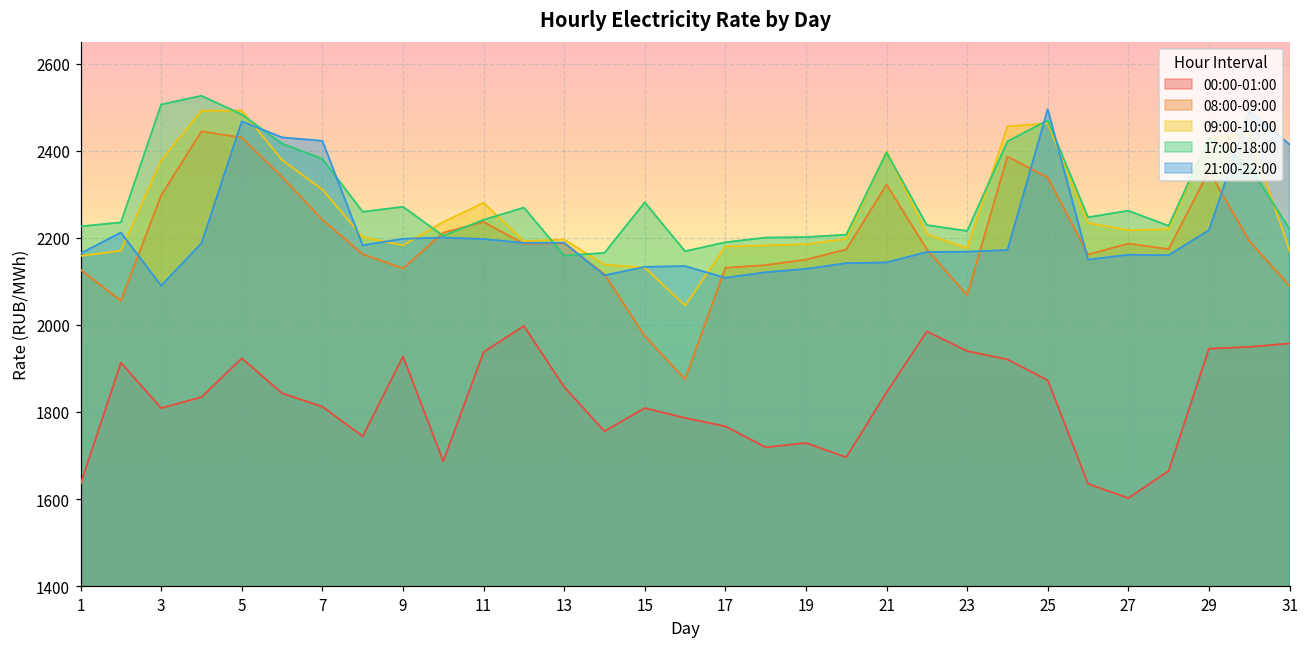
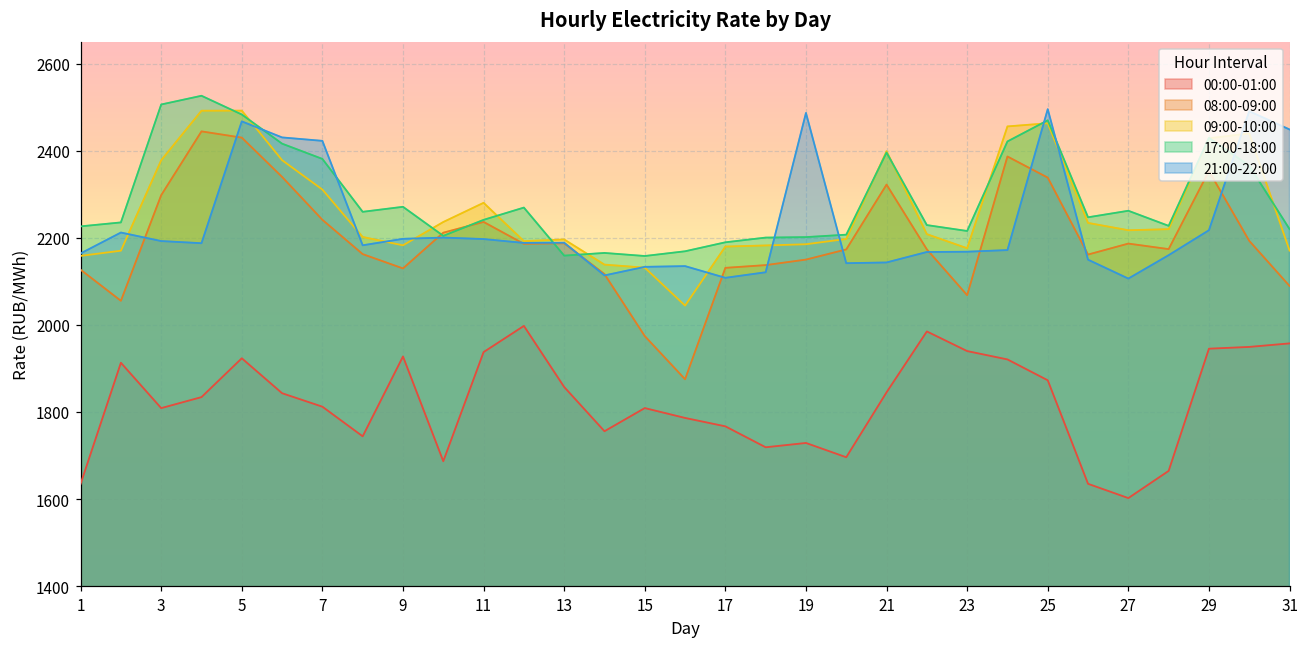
  {
    "17:00-18:00": {
      "1": 2230,
      "3": 2510,
      "5": 2480,
      "7": 2380,
      "9": 2270,
      "13": 2160,
-     "15": 2280,
+     "15": 2160,
      "17": 2190,
      "19": 2200,
      "23": 2220,
      "25": 2470,
      "27": 2260,
      "31": 2220
    },
    "21:00-22:00": {
-     "3": 2090,
+     "3": 2190,
      "5": 2470,
      "7": 2420,
      "9": 2200,
      "11": 2200,
      "17": 2110,
-     "19": 2130,
+     "19": 2490,
      "21": 2140,
      "23": 2170,
      "25": 2500,
-     "27": 2160,
+     "27": 2110,
      "29": 2220,
-     "31": 2410
+     "31": 2450
    }
  }
